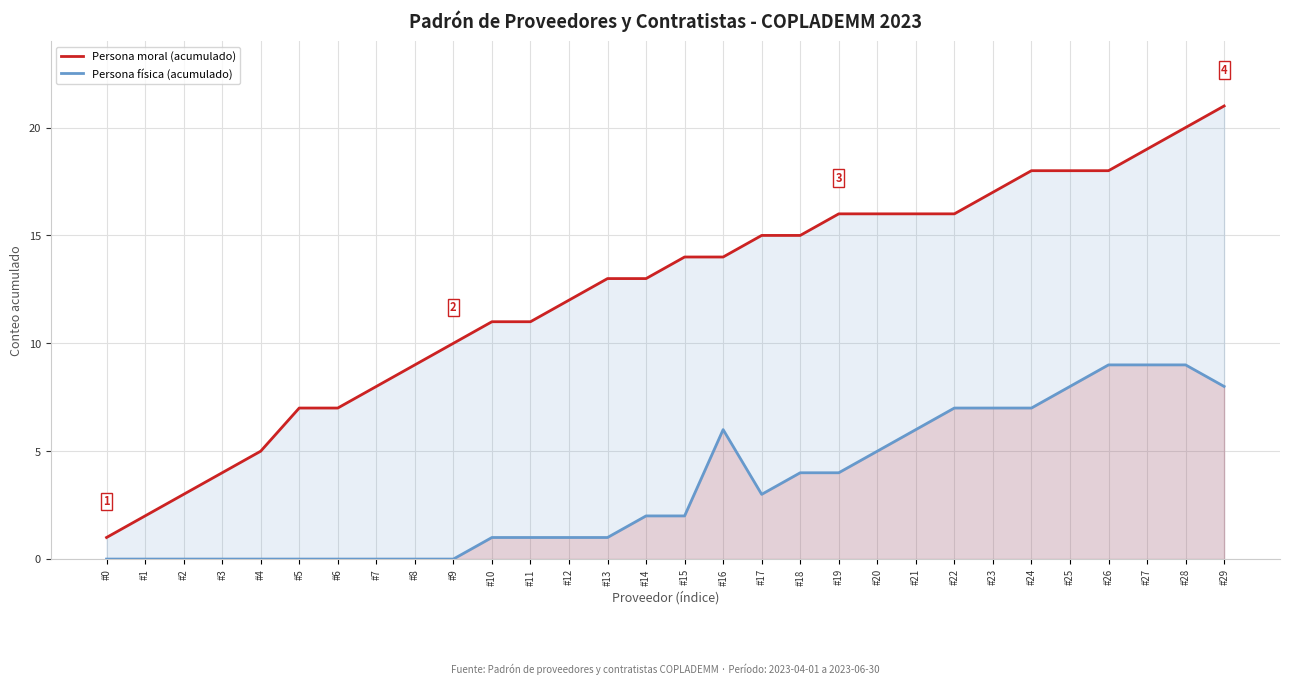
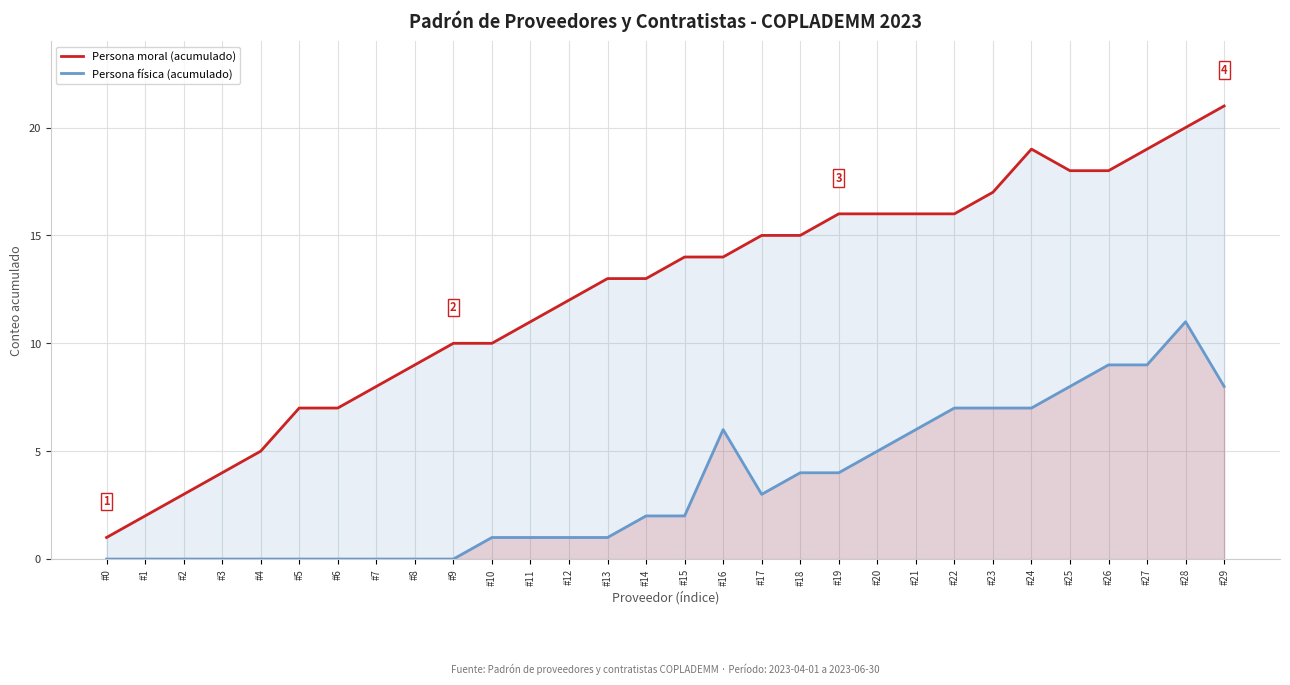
  {
    "Persona moral (acumulado)": {
      "#1": 2,
      "#2": 3,
      "#3": 4,
      "#4": 5,
      "#5": 7,
      "#6": 7,
      "#7": 8,
      "#8": 9,
      "#9": 10,
-     "#10": 11,
+     "#10": 10,
      "#11": 11,
      "#12": 12,
      "#13": 13,
      "#14": 13,
      "#15": 14,
      "#16": 14,
      "#17": 15,
      "#18": 15,
      "#19": 16,
      "#20": 16,
      "#21": 16,
      "#22": 16,
      "#23": 17,
-     "#24": 18,
+     "#24": 19,
      "#25": 18,
      "#26": 18,
      "#27": 19,
      "#28": 20,
      "#29": 21
    },
    "Persona física (acumulado)": {
      "#0": 0,
      "#1": 0,
      "#2": 0,
      "#3": 0,
      "#4": 0,
      "#5": 0,
      "#6": 0,
      "#7": 0,
      "#8": 0,
      "#9": 0,
      "#10": 1,
      "#11": 1,
      "#12": 1,
      "#13": 1,
      "#14": 2,
      "#15": 2,
      "#16": 6,
      "#17": 3,
      "#18": 4,
      "#19": 4,
      "#20": 5,
      "#21": 6,
      "#22": 7,
      "#23": 7,
      "#24": 7,
      "#25": 8,
      "#26": 9,
      "#27": 9,
-     "#28": 9,
+     "#28": 11,
      "#29": 8
    }
  }
